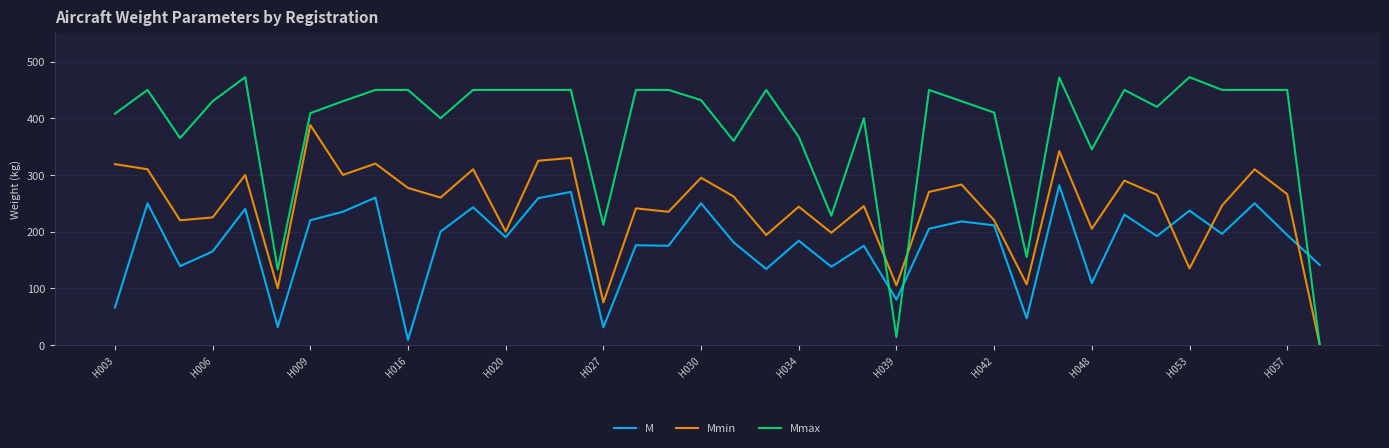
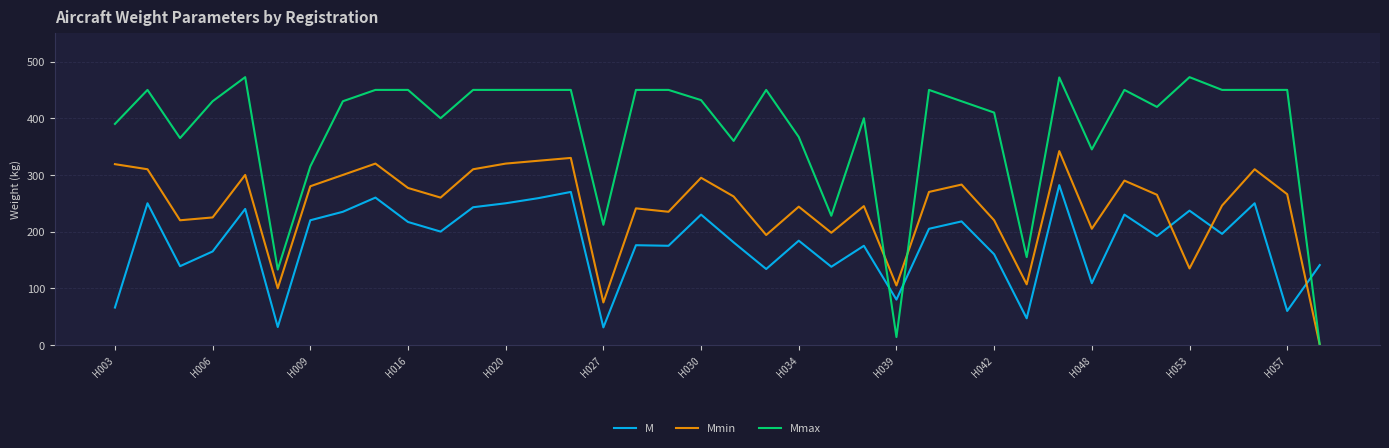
  {
    "M": {
      "H003": 70,
      "H006": 170,
      "H009": 220,
-     "H016": 10,
-     "H020": 190,
+     "H016": 220,
+     "H020": 250,
      "H027": 30,
-     "H030": 250,
+     "H030": 230,
      "H034": 180,
      "H039": 80,
-     "H042": 210,
+     "H042": 160,
      "H048": 110,
      "H053": 240,
-     "H057": 190
+     "H057": 60
    },
    "Mmin": {
      "H003": 320,
      "H006": 230,
-     "H009": 390,
+     "H009": 280,
      "H016": 280,
-     "H020": 200,
+     "H020": 320,
      "H027": 80,
      "H030": 300,
      "H034": 240,
      "H039": 110,
      "H042": 220,
      "H048": 210,
      "H053": 140,
      "H057": 270
    },
    "Mmax": {
-     "H003": 410,
+     "H003": 390,
      "H006": 430,
-     "H009": 410,
+     "H009": 320,
      "H016": 450,
      "H020": 450,
      "H027": 210,
      "H030": 430,
      "H034": 370,
      "H039": 10,
      "H042": 410,
      "H048": 350,
      "H053": 470,
      "H057": 450
    }
  }
